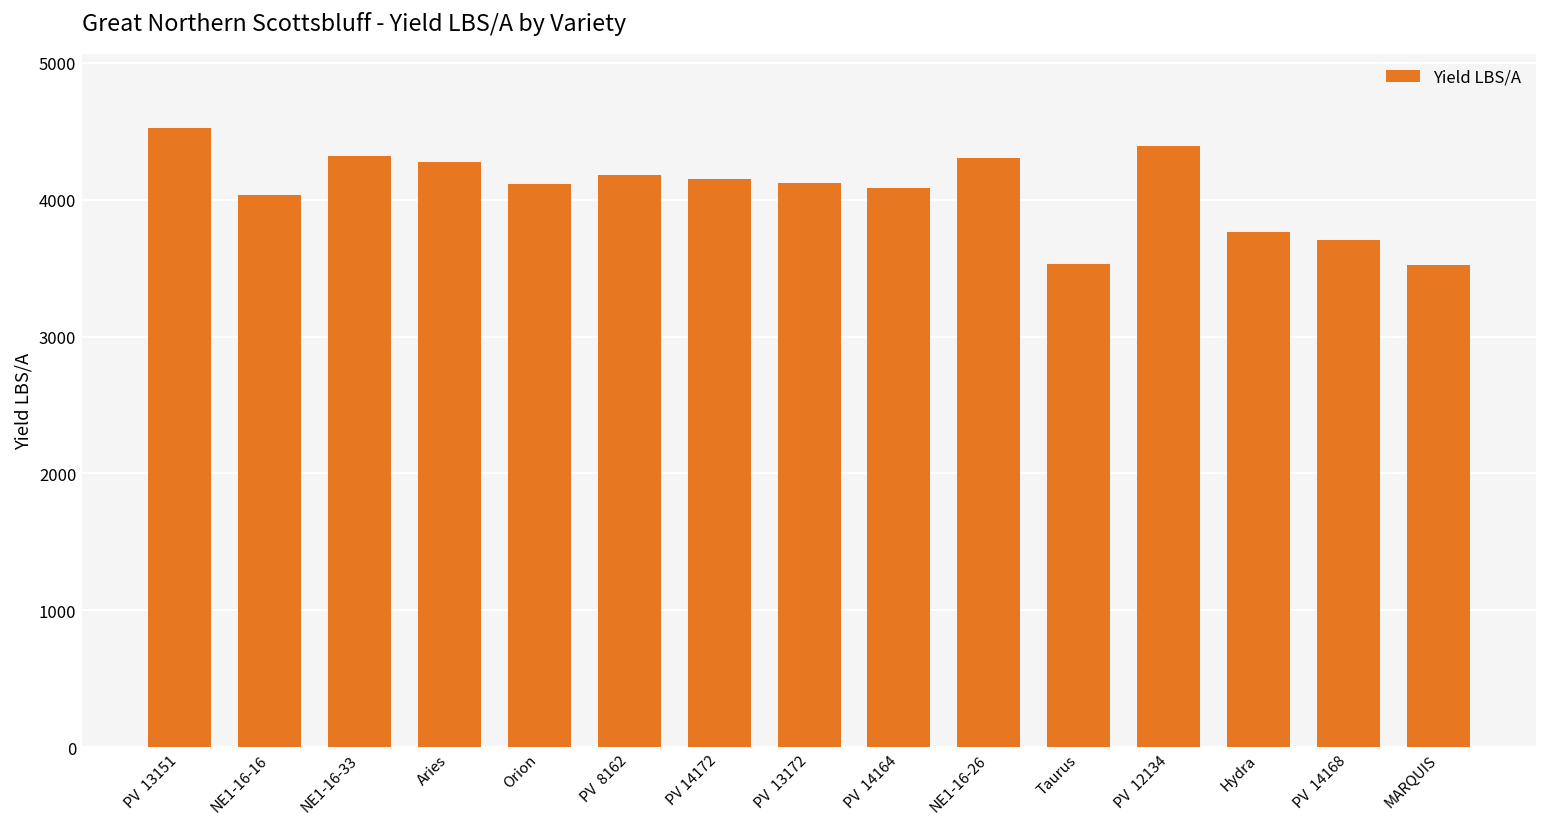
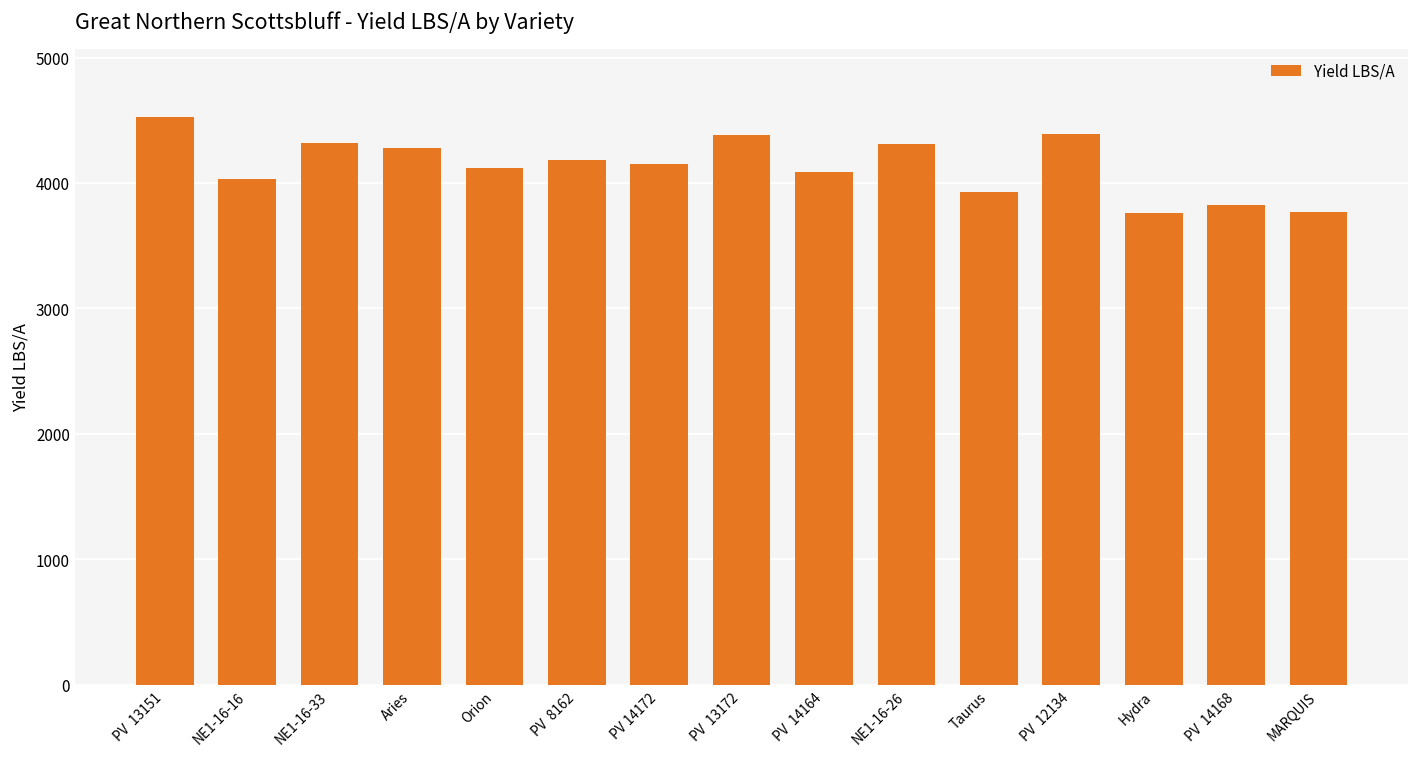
  {
    "PV 13151": 4530,
    "NE1-16-16": 4030,
    "NE1-16-33": 4320,
    "Aries": 4280,
    "Orion": 4120,
    "PV 8162": 4180,
    "PV 14172": 4150,
-   "PV 13172": 4120,
+   "PV 13172": 4380,
    "PV 14164": 4090,
    "NE1-16-26": 4310,
-   "Taurus": 3530,
+   "Taurus": 3930,
    "PV 12134": 4390,
    "Hydra": 3760,
-   "PV 14168": 3700,
-   "MARQUIS": 3520
+   "PV 14168": 3820,
+   "MARQUIS": 3770
  }
